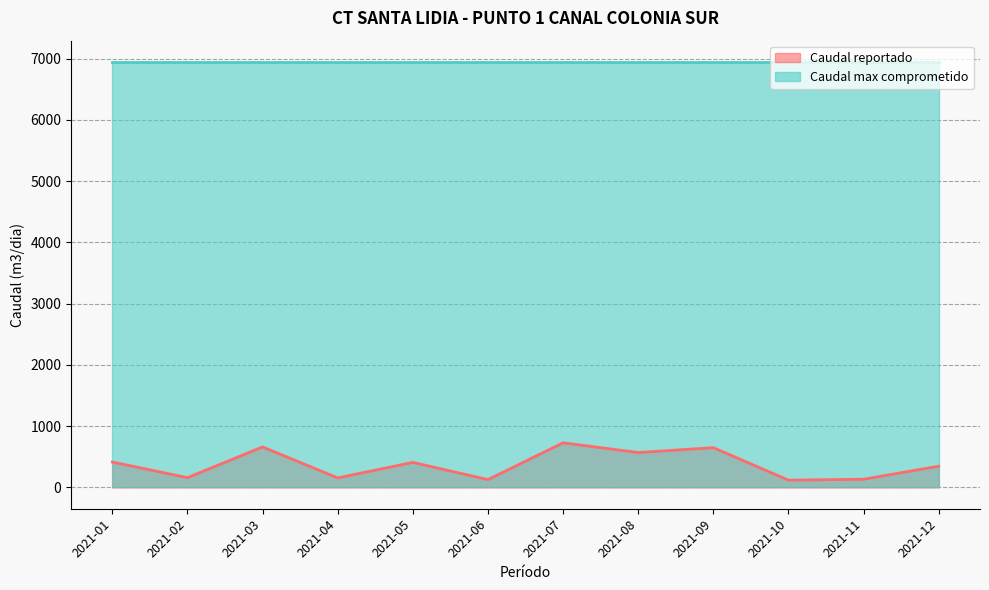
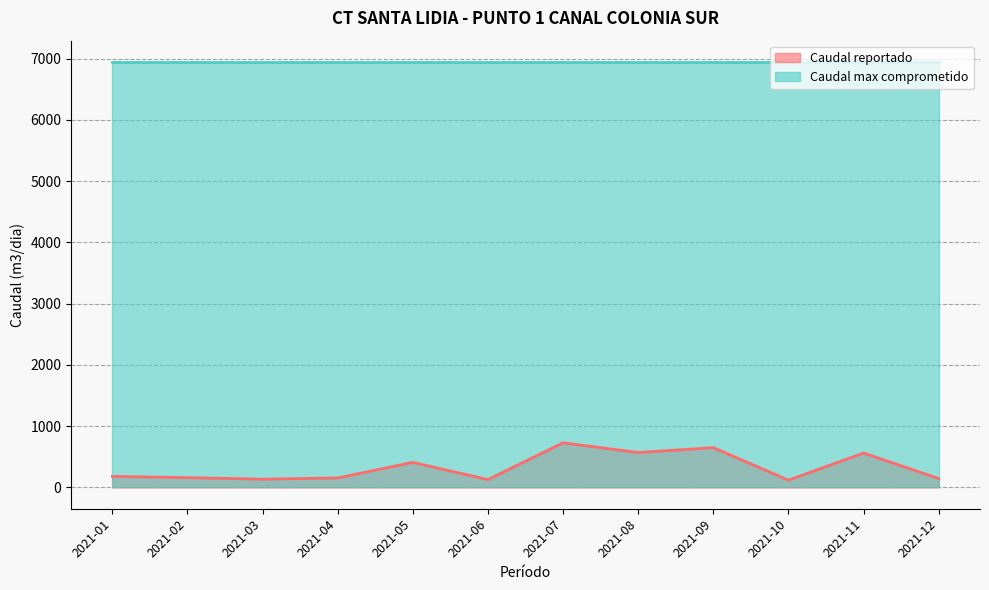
  {
    "Caudal reportado": {
-     "2021-01": 400,
+     "2021-01": 200,
      "2021-02": 200,
-     "2021-03": 700,
+     "2021-03": 100,
      "2021-04": 200,
      "2021-05": 400,
      "2021-06": 100,
      "2021-07": 700,
      "2021-08": 600,
      "2021-09": 600,
      "2021-10": 100,
-     "2021-11": 100,
-     "2021-12": 300
+     "2021-11": 600,
+     "2021-12": 100
    },
    "Caudal max comprometido": {
      "2021-01": 6900,
      "2021-02": 6900,
      "2021-03": 6900,
      "2021-04": 6900,
      "2021-05": 6900,
      "2021-06": 6900,
      "2021-07": 6900,
      "2021-08": 6900,
      "2021-09": 6900
    }
  }
